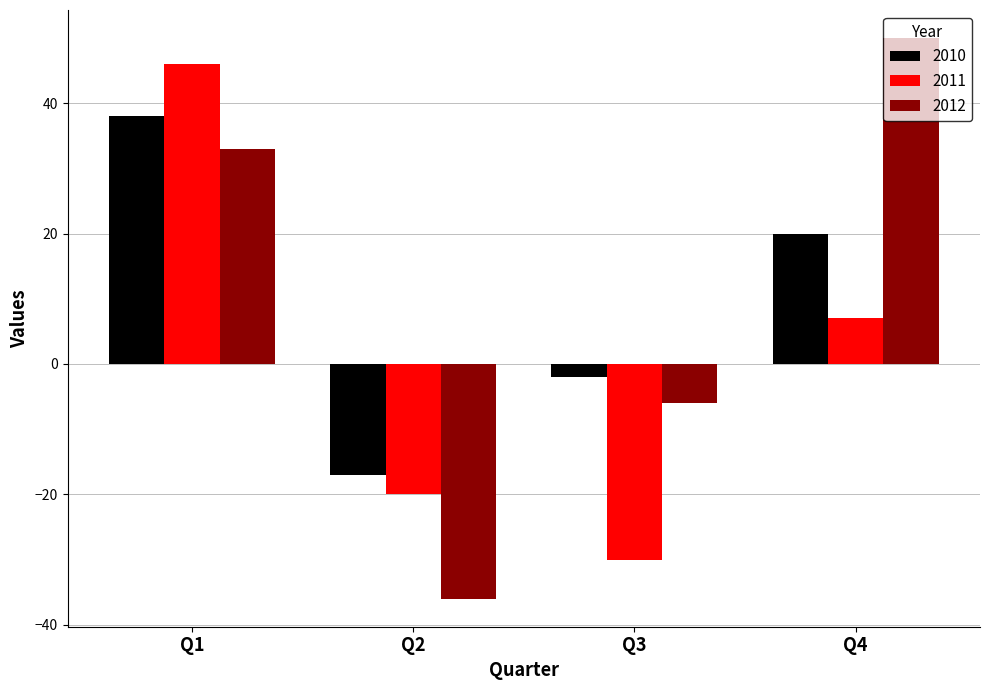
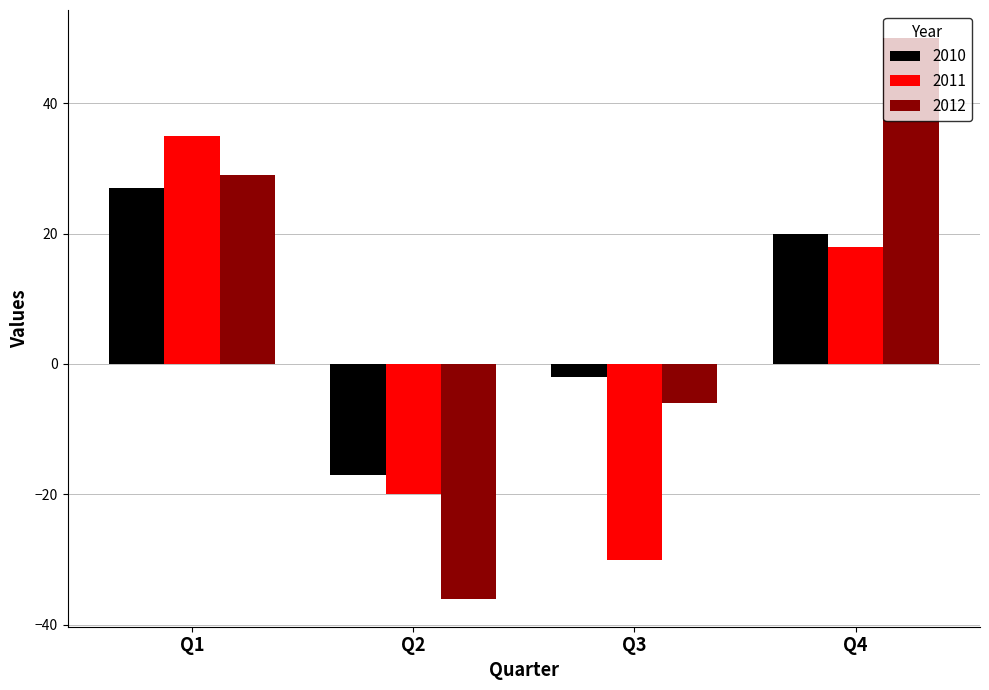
  {
    "2010": {
-     "Q1": 38,
+     "Q1": 27,
      "Q2": -17,
      "Q3": -2,
      "Q4": 20
    },
    "2011": {
-     "Q1": 46,
+     "Q1": 35,
      "Q2": -20,
      "Q3": -30,
-     "Q4": 7
+     "Q4": 18
    },
    "2012": {
-     "Q1": 33,
+     "Q1": 29,
      "Q2": -36,
      "Q3": -6
    }
  }
